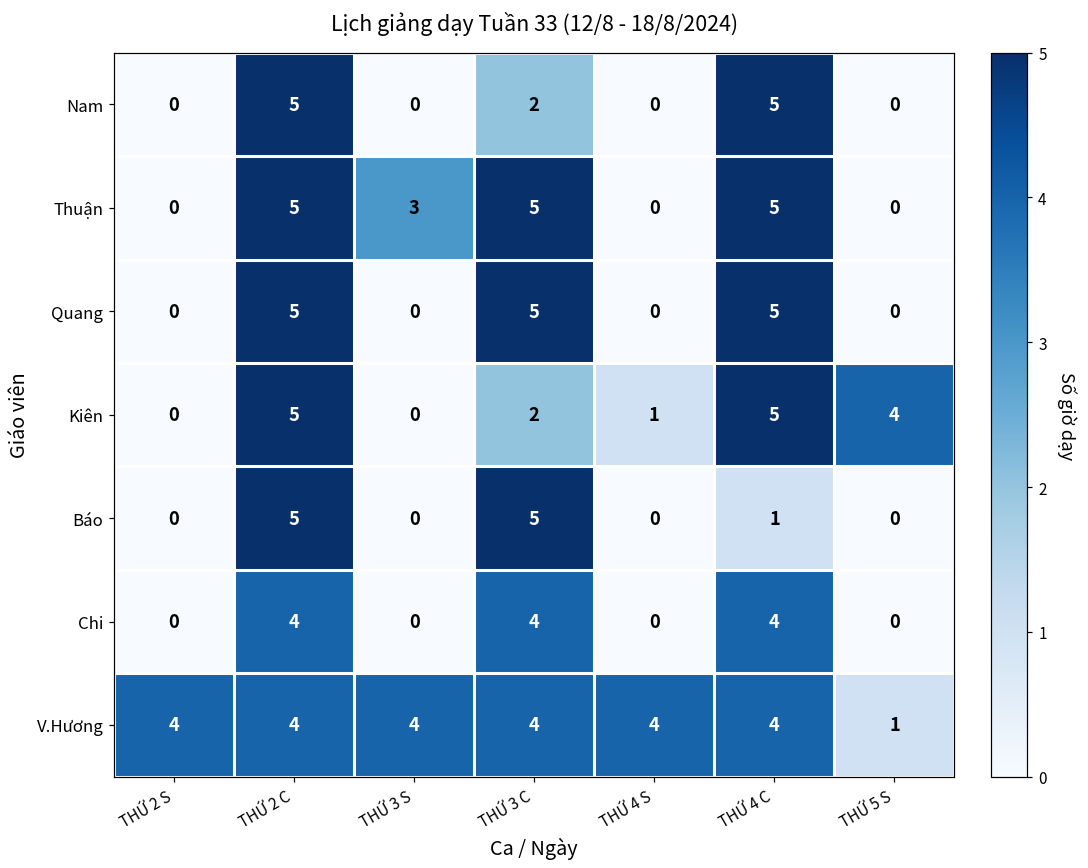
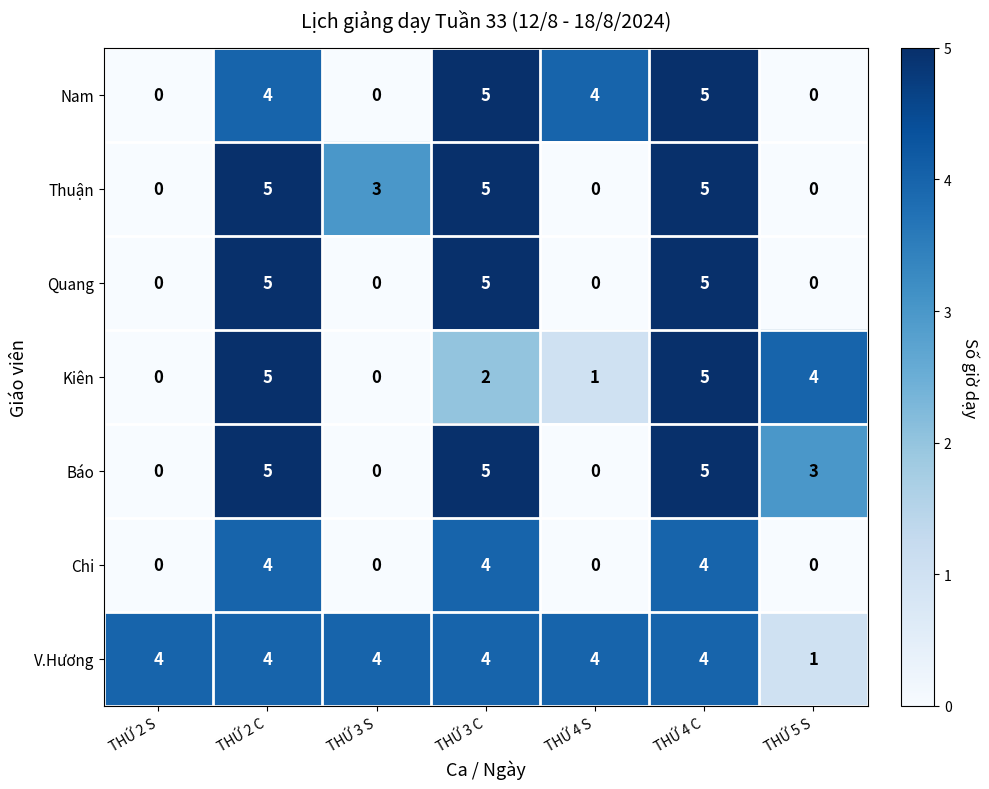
  {
    "Nam": {
      "THỨ 2 S": 0,
-     "THỨ 2 C": 5,
+     "THỨ 2 C": 4,
      "THỨ 3 S": 0,
-     "THỨ 3 C": 2,
-     "THỨ 4 S": 0,
+     "THỨ 3 C": 5,
+     "THỨ 4 S": 4,
      "THỨ 4 C": 5,
      "THỨ 5 S": 0
    },
    "Thuận": {
      "THỨ 2 S": 0,
      "THỨ 2 C": 5,
      "THỨ 3 S": 3,
      "THỨ 3 C": 5,
      "THỨ 4 S": 0,
      "THỨ 4 C": 5,
      "THỨ 5 S": 0
    },
    "Quang": {
      "THỨ 2 S": 0,
      "THỨ 2 C": 5,
      "THỨ 3 S": 0,
      "THỨ 3 C": 5,
      "THỨ 4 S": 0,
      "THỨ 4 C": 5,
      "THỨ 5 S": 0
    },
    "Kiên": {
      "THỨ 2 S": 0,
      "THỨ 2 C": 5,
      "THỨ 3 S": 0,
      "THỨ 3 C": 2,
      "THỨ 4 S": 1,
      "THỨ 4 C": 5,
      "THỨ 5 S": 4
    },
    "Báo": {
      "THỨ 2 S": 0,
      "THỨ 2 C": 5,
      "THỨ 3 S": 0,
      "THỨ 3 C": 5,
      "THỨ 4 S": 0,
-     "THỨ 4 C": 1,
-     "THỨ 5 S": 0
+     "THỨ 4 C": 5,
+     "THỨ 5 S": 3
    },
    "Chi": {
      "THỨ 2 S": 0,
      "THỨ 2 C": 4,
      "THỨ 3 S": 0,
      "THỨ 3 C": 4,
      "THỨ 4 S": 0,
      "THỨ 4 C": 4,
      "THỨ 5 S": 0
    },
    "V.Hương": {
      "THỨ 2 S": 4,
      "THỨ 2 C": 4,
      "THỨ 3 S": 4,
      "THỨ 3 C": 4,
      "THỨ 4 S": 4,
      "THỨ 4 C": 4,
      "THỨ 5 S": 1
    }
  }
